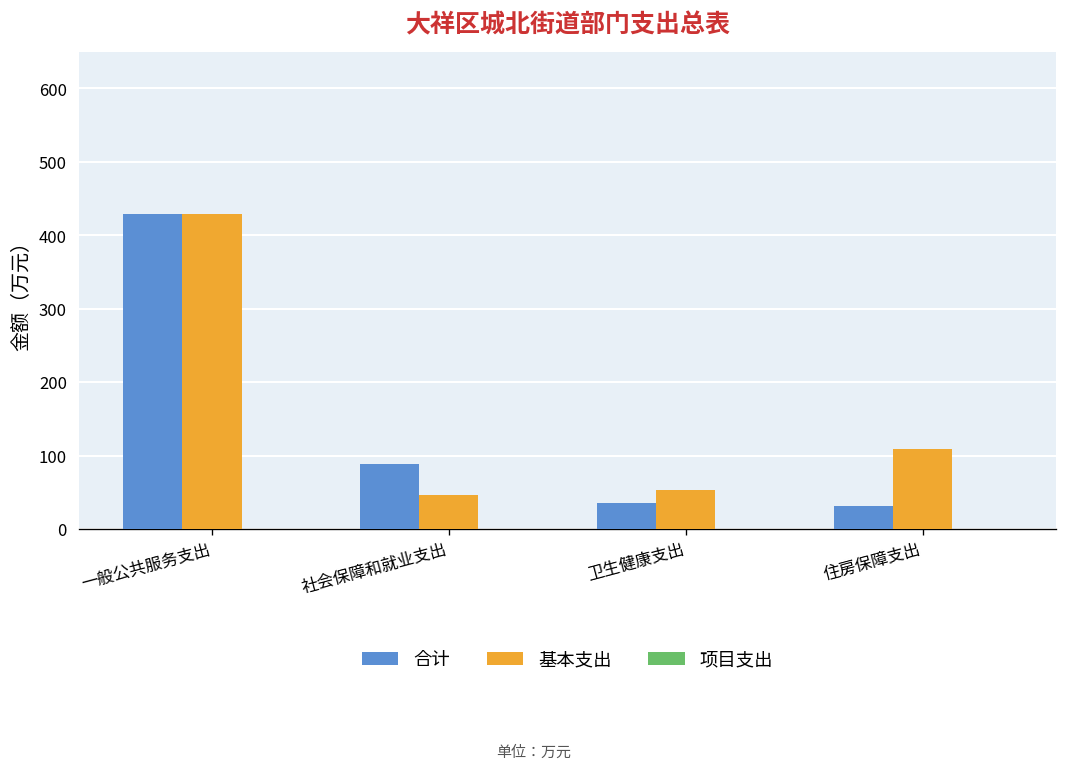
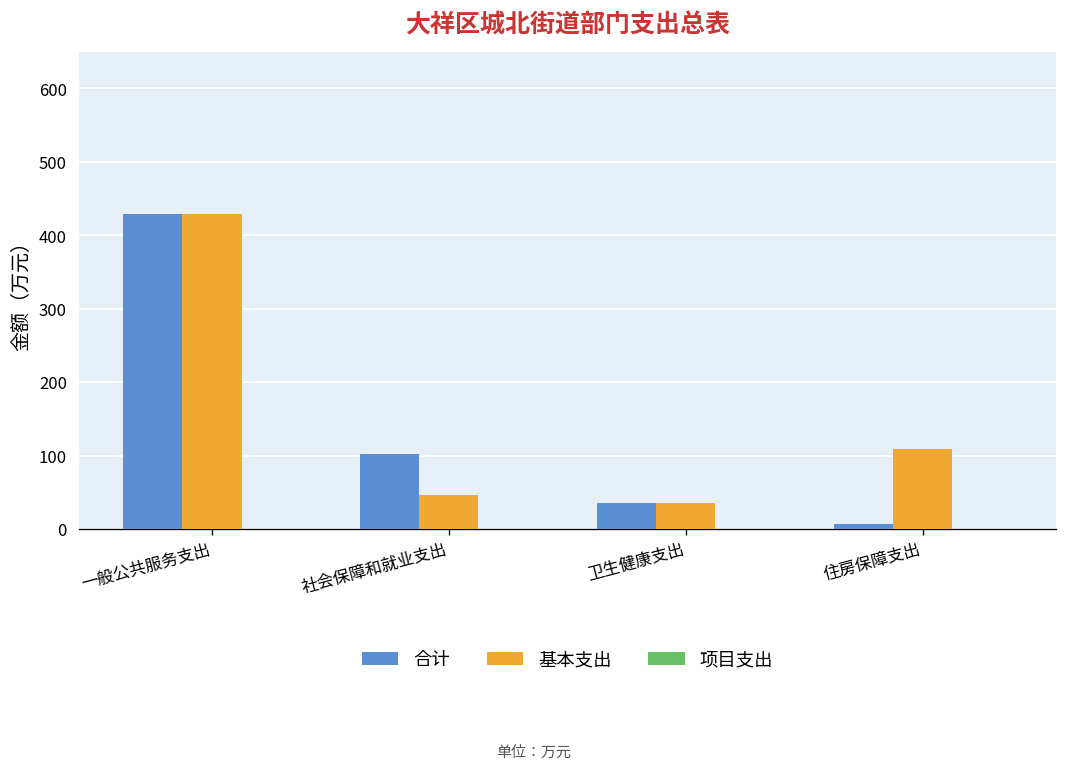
  {
    "合计": {
      "一般公共服务支出": 430,
-     "社会保障和就业支出": 90,
+     "社会保障和就业支出": 100,
      "卫生健康支出": 40,
-     "住房保障支出": 30
+     "住房保障支出": 10
    },
    "基本支出": {
      "一般公共服务支出": 430,
      "社会保障和就业支出": 50,
-     "卫生健康支出": 50,
+     "卫生健康支出": 40,
      "住房保障支出": 110
    },
    "项目支出": {
      "一般公共服务支出": 0,
      "社会保障和就业支出": 0,
      "卫生健康支出": 0,
      "住房保障支出": 0
    }
  }
